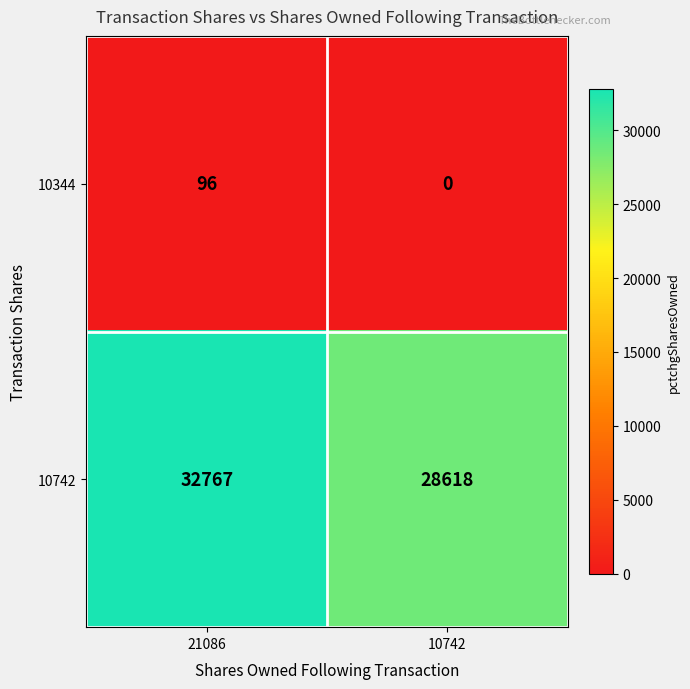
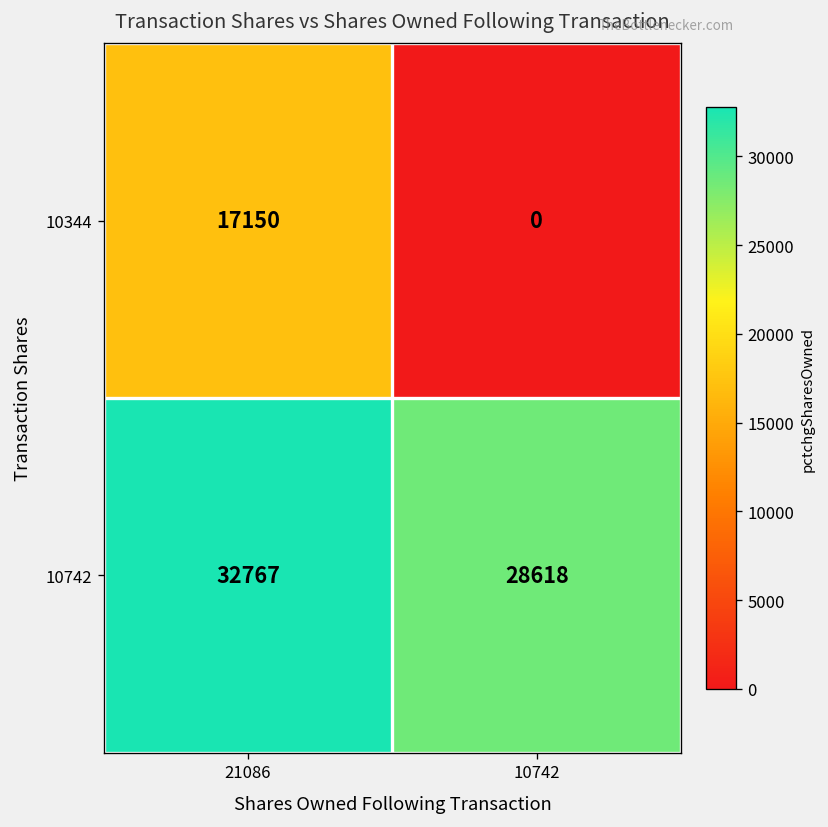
  {
    "10344": {
-     "21086": 96,
+     "21086": 17150,
      "10742": 0
    },
    "10742": {
      "21086": 32767,
      "10742": 28618
    }
  }
